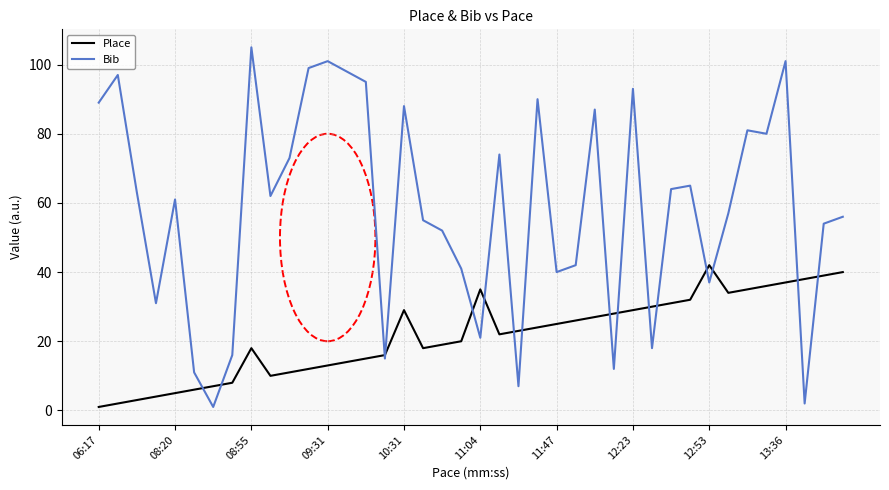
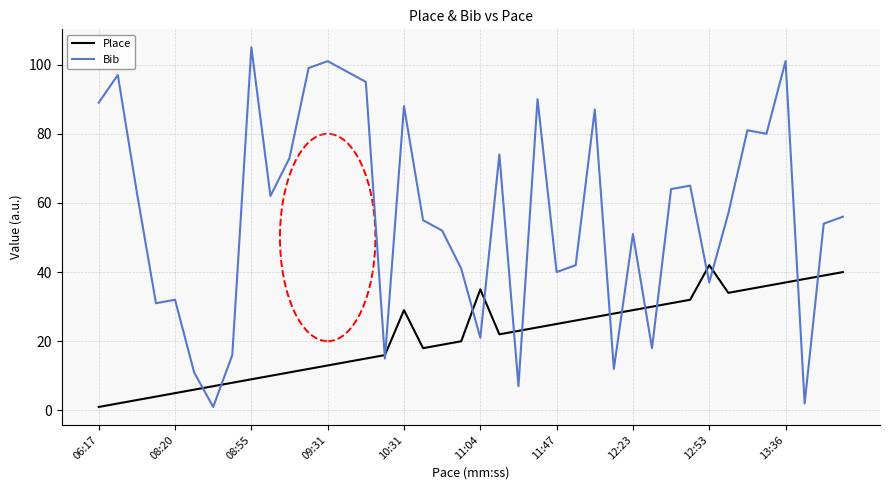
  {
    "Place": {
      "06:17": 1,
      "08:20": 5,
-     "08:55": 18,
+     "08:55": 9,
      "09:31": 13,
      "10:31": 29,
      "11:04": 35,
      "12:23": 29,
      "12:53": 42
    },
    "Bib": {
      "06:17": 89,
-     "08:20": 61,
+     "08:20": 32,
      "08:55": 105,
      "09:31": 101,
      "10:31": 88,
      "11:04": 21,
-     "12:23": 93,
+     "12:23": 51,
      "12:53": 37
    }
  }
